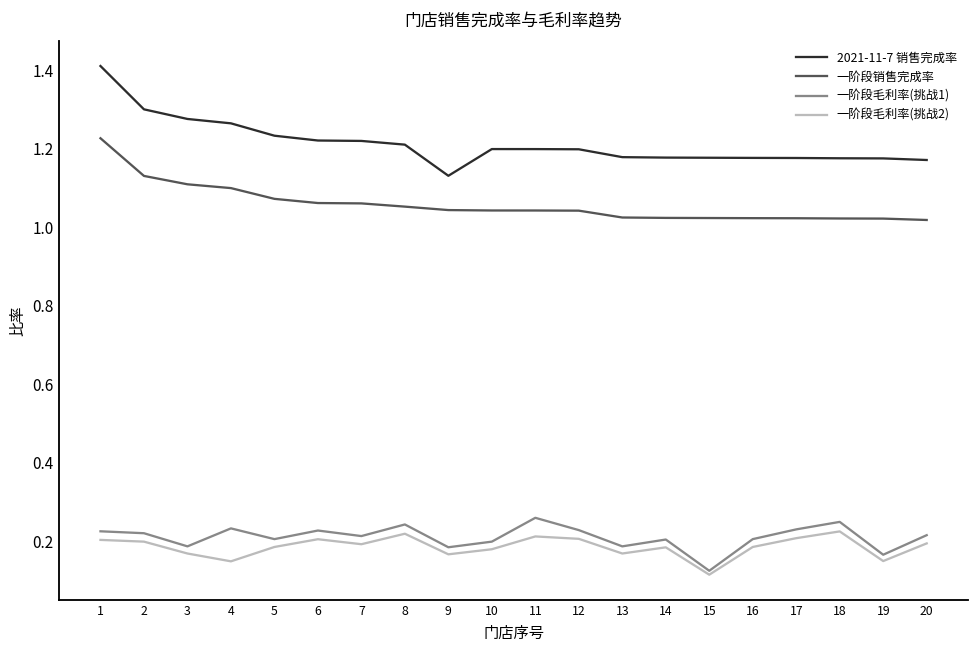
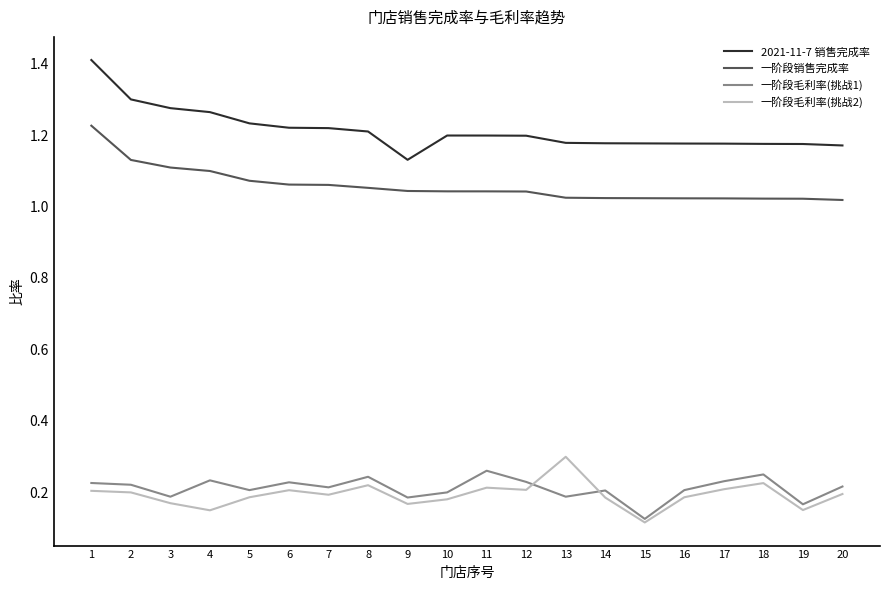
  {
    "2021-11-7 销售完成率": {
      "1": 1.41,
      "2": 1.30,
      "3": 1.28,
      "4": 1.26,
      "5": 1.23,
      "6": 1.22,
      "7": 1.22,
      "8": 1.21,
      "9": 1.13,
      "10": 1.20,
      "11": 1.20,
      "12": 1.20,
      "13": 1.18,
      "14": 1.18,
      "15": 1.18,
      "16": 1.18,
      "17": 1.18,
      "18": 1.18,
      "19": 1.18,
      "20": 1.17
    },
    "一阶段销售完成率": {
      "1": 1.23,
      "2": 1.13,
      "3": 1.11,
      "4": 1.10,
      "5": 1.07,
      "6": 1.06,
      "7": 1.06,
      "8": 1.05,
      "9": 1.04,
      "10": 1.04,
      "11": 1.04,
      "12": 1.04,
      "13": 1.02,
      "14": 1.02,
      "15": 1.02,
      "16": 1.02,
      "17": 1.02,
      "18": 1.02,
      "19": 1.02,
      "20": 1.02
    },
    "一阶段毛利率(挑战1)": {
      "1": 0.23,
      "2": 0.22,
      "3": 0.19,
      "4": 0.23,
      "5": 0.21,
      "6": 0.23,
      "7": 0.21,
      "8": 0.24,
      "9": 0.18,
      "10": 0.20,
      "11": 0.26,
      "12": 0.23,
      "13": 0.19,
      "14": 0.20,
      "15": 0.13,
      "16": 0.21,
      "17": 0.23,
      "18": 0.25,
      "19": 0.17,
      "20": 0.22
    },
    "一阶段毛利率(挑战2)": {
      "1": 0.20,
      "2": 0.20,
      "3": 0.17,
      "4": 0.15,
      "5": 0.19,
      "6": 0.21,
      "7": 0.19,
      "8": 0.22,
      "9": 0.17,
      "10": 0.18,
      "11": 0.21,
      "12": 0.21,
-     "13": 0.17,
+     "13": 0.30,
      "14": 0.18,
      "15": 0.12,
      "16": 0.19,
      "17": 0.21,
      "18": 0.23,
      "19": 0.15,
      "20": 0.19
    }
  }
